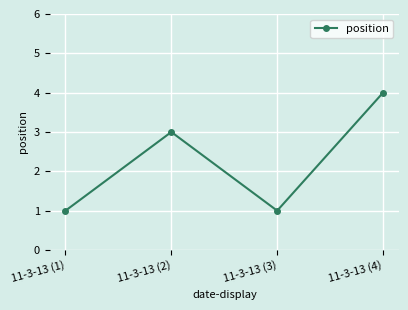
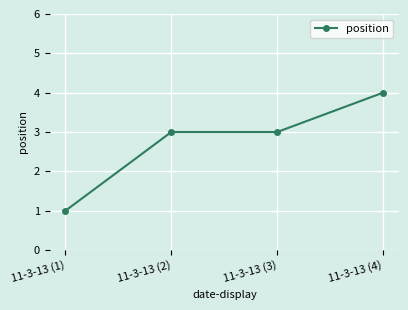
  {
    "11-3-13 (1)": 1,
    "11-3-13 (2)": 3,
-   "11-3-13 (3)": 1,
+   "11-3-13 (3)": 3,
    "11-3-13 (4)": 4
  }
